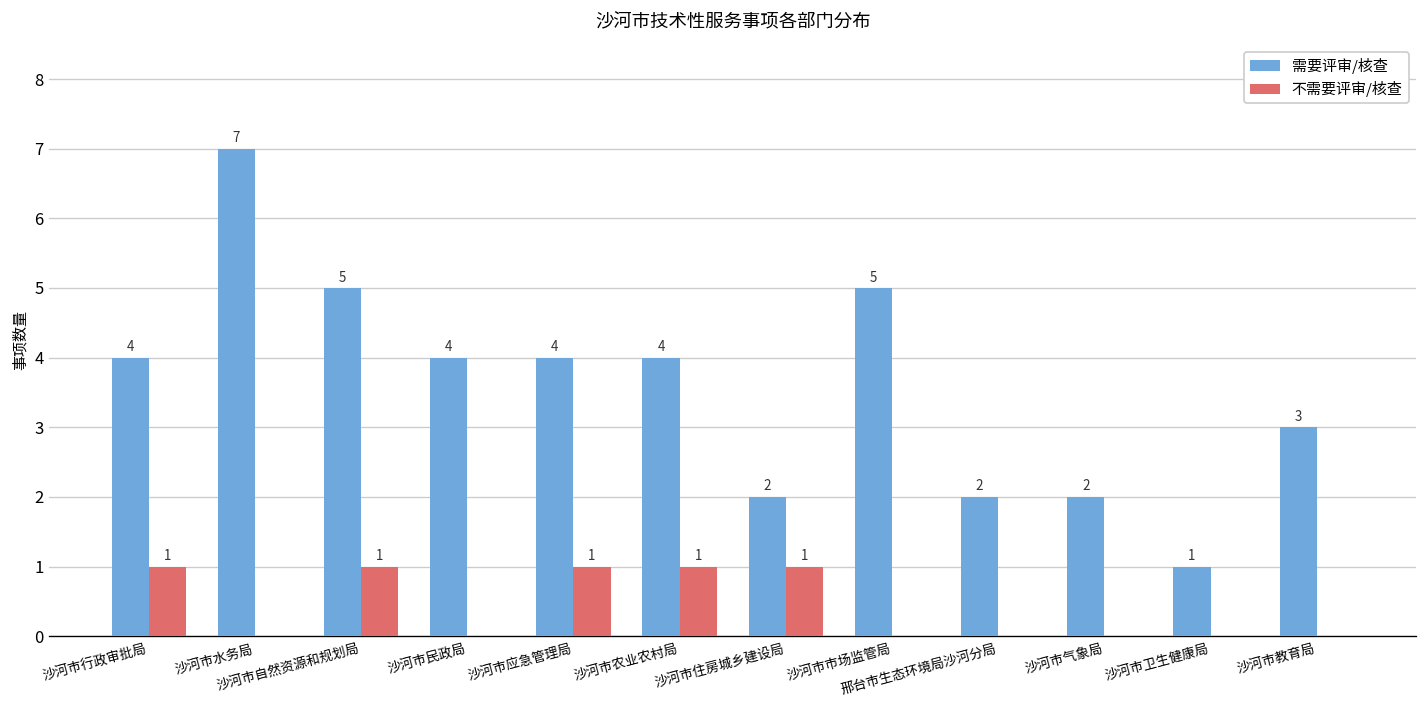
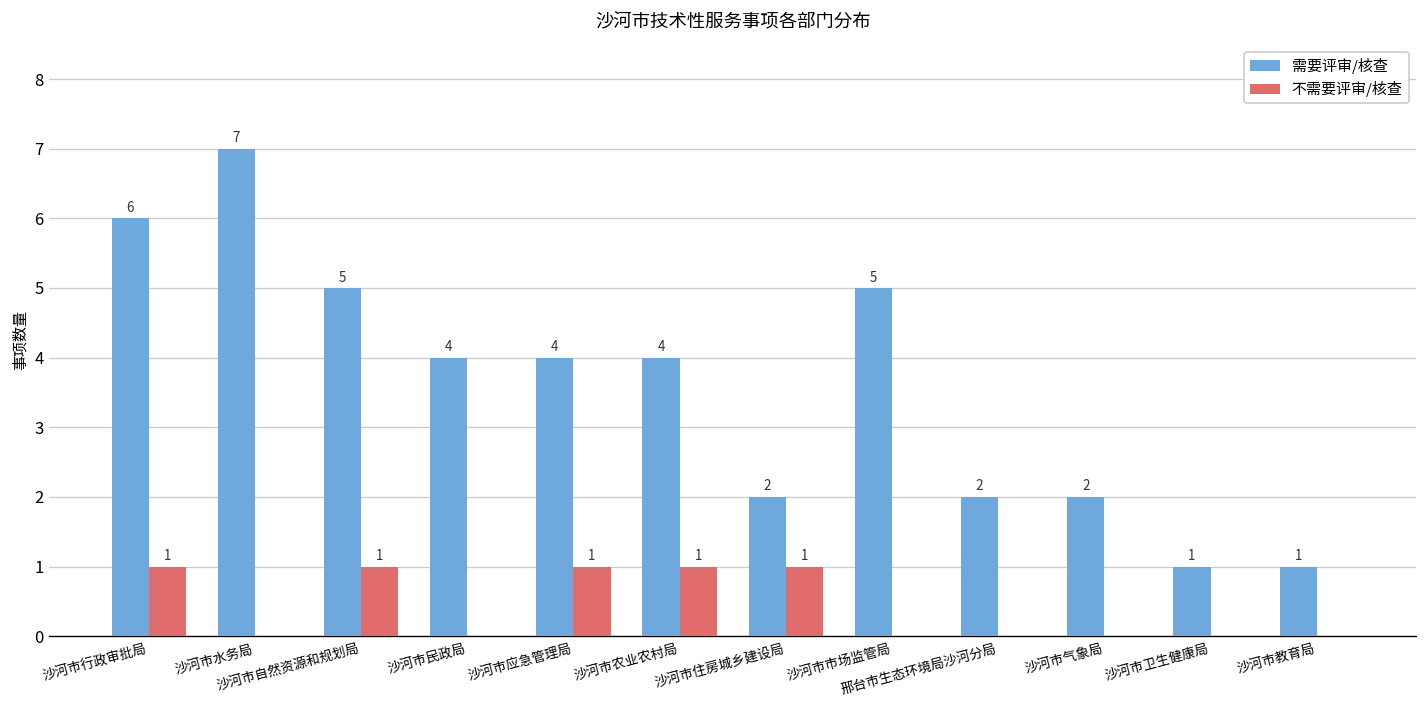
  {
    "需要评审/核查": {
-     "沙河市行政审批局": 4,
+     "沙河市行政审批局": 6,
      "沙河市水务局": 7,
      "沙河市自然资源和规划局": 5,
      "沙河市民政局": 4,
      "沙河市应急管理局": 4,
      "沙河市农业农村局": 4,
      "沙河市住房城乡建设局": 2,
      "沙河市市场监管局": 5,
      "邢台市生态环境局沙河分局": 2,
      "沙河市气象局": 2,
      "沙河市卫生健康局": 1,
-     "沙河市教育局": 3
+     "沙河市教育局": 1
    },
    "不需要评审/核查": {
      "沙河市行政审批局": 1,
      "沙河市自然资源和规划局": 1,
      "沙河市应急管理局": 1,
      "沙河市农业农村局": 1,
      "沙河市住房城乡建设局": 1
    }
  }
